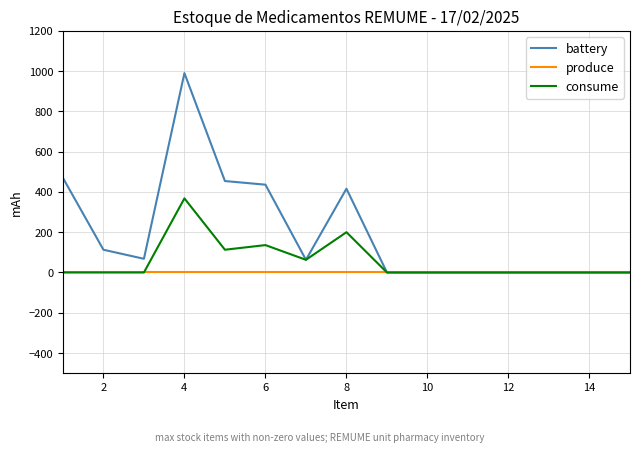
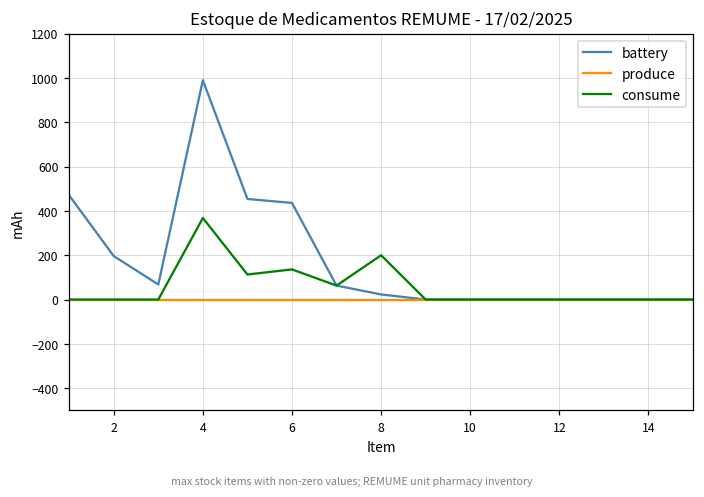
  {
    "battery": {
-     "2": 110,
+     "2": 200,
      "4": 990,
      "6": 440,
-     "8": 420
+     "8": 20
    },
    "produce": {
      "4": 0,
      "6": 0,
      "8": 0
    },
    "consume": {
      "4": 370,
      "6": 140,
      "8": 200
    }
  }
